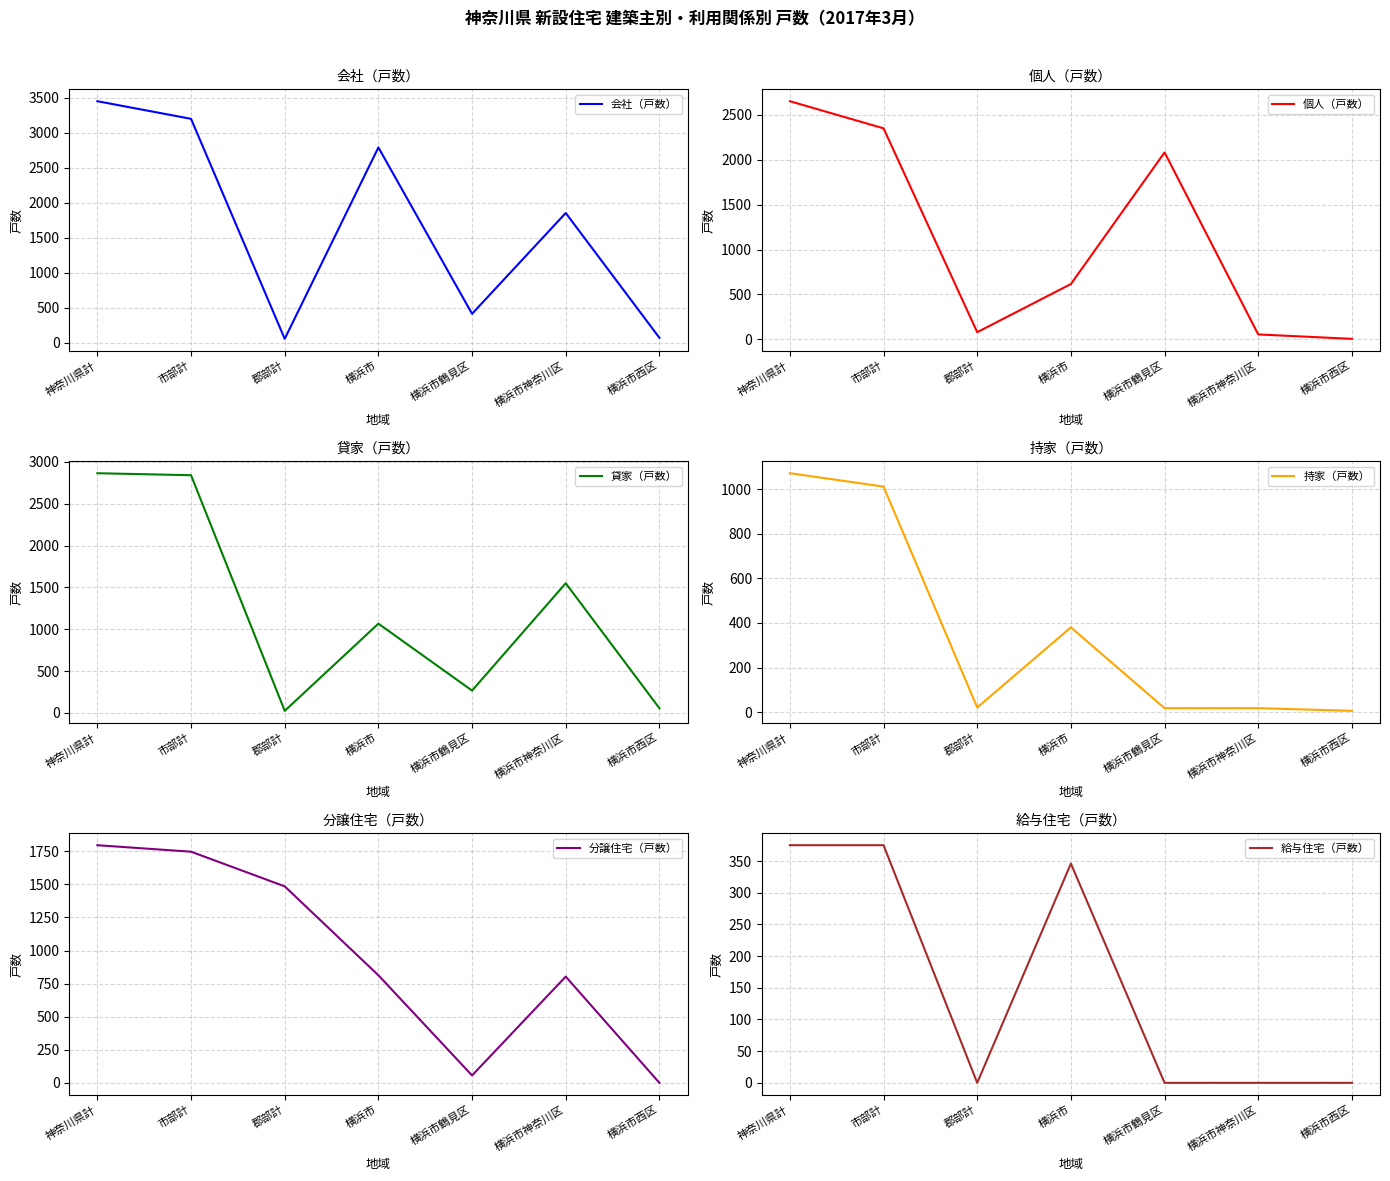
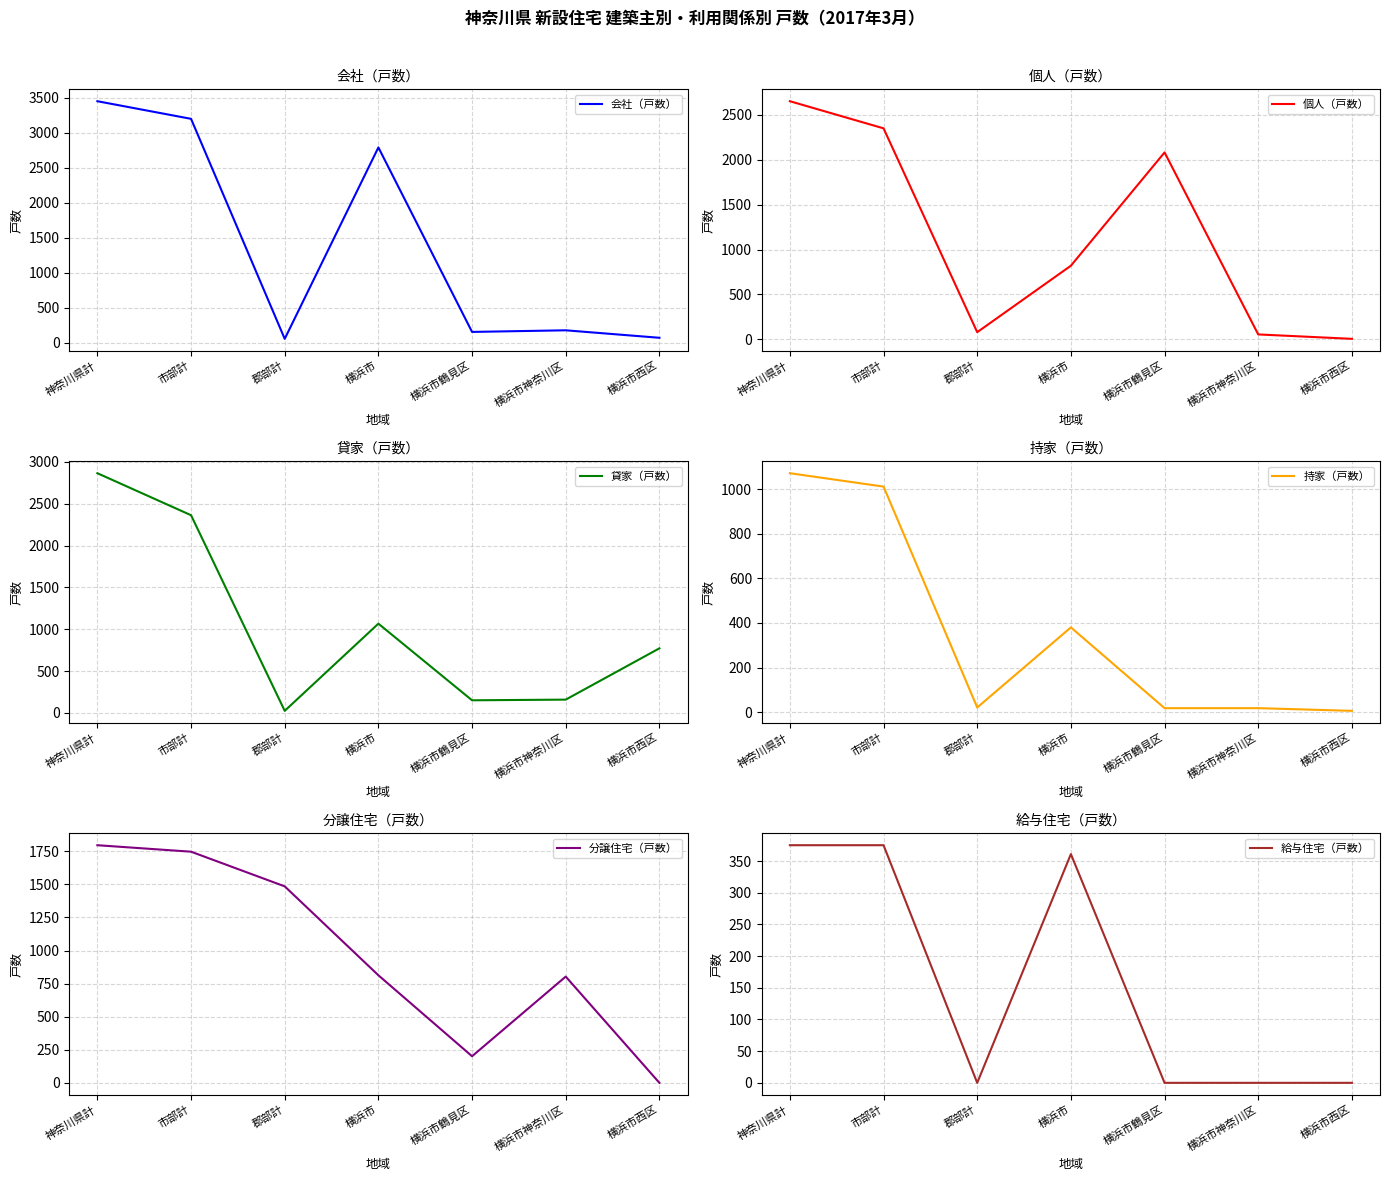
  {
    "会社（戸数）": {
      "神奈川県計": 3500,
      "市部計": 3200,
      "郡部計": 100,
      "横浜市": 2800,
-     "横浜市鶴見区": 400,
-     "横浜市神奈川区": 1900,
+     "横浜市鶴見区": 200,
+     "横浜市神奈川区": 200,
      "横浜市西区": 100
    },
    "個人（戸数）": {
      "神奈川県計": 2700,
      "市部計": 2300,
      "郡部計": 100,
-     "横浜市": 600,
+     "横浜市": 800,
      "横浜市鶴見区": 2100,
      "横浜市神奈川区": 100,
      "横浜市西区": 0
    },
    "貸家（戸数）": {
      "神奈川県計": 2900,
-     "市部計": 2800,
+     "市部計": 2400,
      "郡部計": 0,
      "横浜市": 1100,
-     "横浜市鶴見区": 300,
-     "横浜市神奈川区": 1500,
-     "横浜市西区": 100
+     "横浜市鶴見区": 200,
+     "横浜市神奈川区": 200,
+     "横浜市西区": 800
    },
    "持家（戸数）": {
      "神奈川県計": 1070,
      "市部計": 1010,
      "郡部計": 20,
      "横浜市": 380,
      "横浜市鶴見区": 20,
      "横浜市神奈川区": 20,
      "横浜市西区": 10
    },
    "分譲住宅（戸数）": {
      "神奈川県計": 1800,
      "市部計": 1750,
      "郡部計": 1490,
      "横浜市": 810,
-     "横浜市鶴見区": 60,
+     "横浜市鶴見区": 200,
      "横浜市神奈川区": 800,
      "横浜市西区": 0
    },
    "給与住宅（戸数）": {
      "神奈川県計": 380,
      "市部計": 380,
      "郡部計": 0,
-     "横浜市": 350,
+     "横浜市": 360,
      "横浜市鶴見区": 0,
      "横浜市神奈川区": 0,
      "横浜市西区": 0
    }
  }
